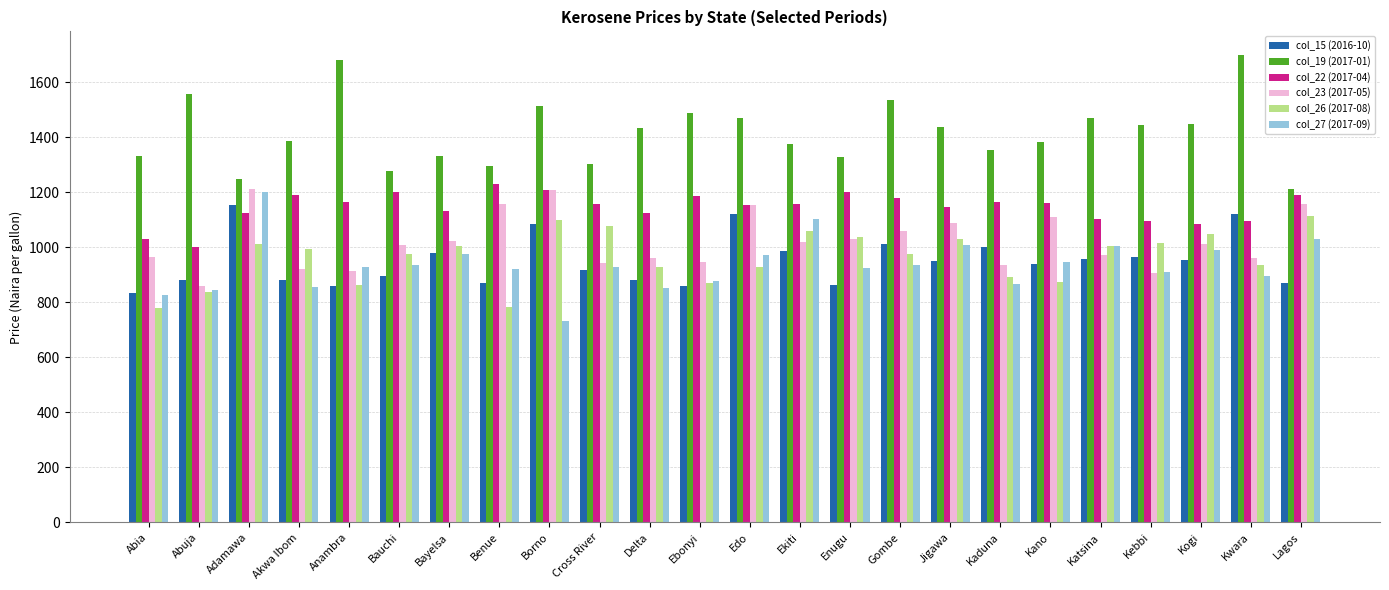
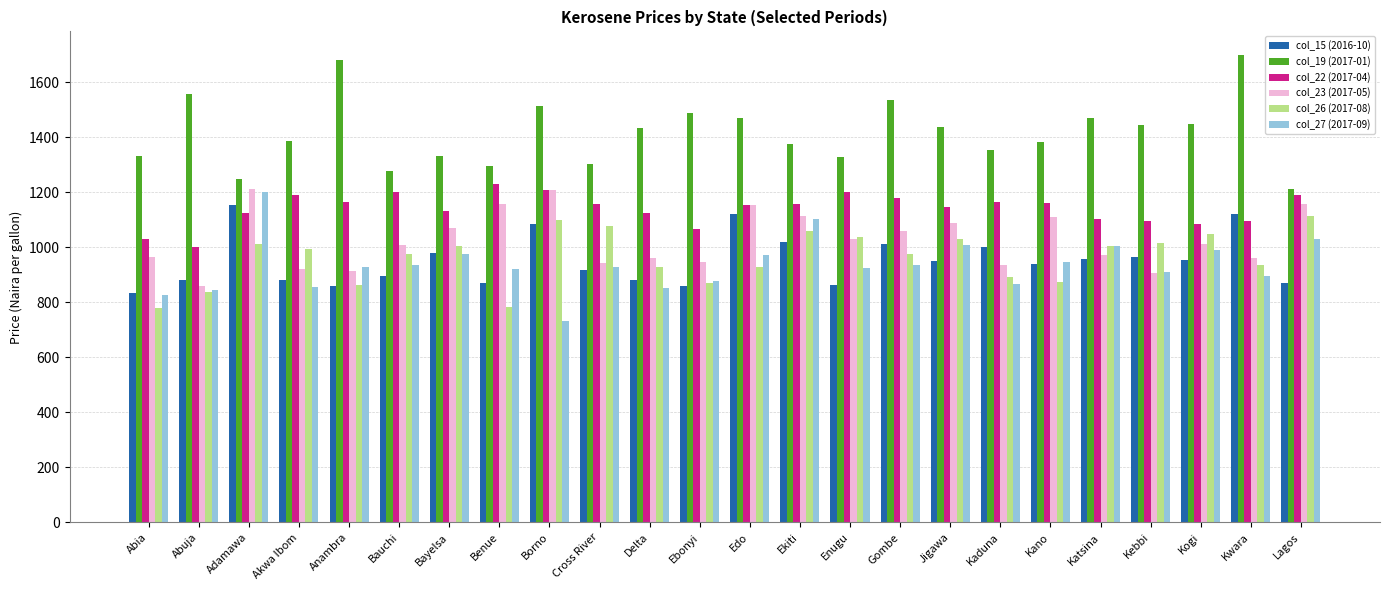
  {
    "col_15 (2016-10)": {
      "Abia": 840,
      "Abuja": 880,
      "Adamawa": 1160,
      "Akwa Ibom": 880,
      "Anambra": 860,
      "Bauchi": 900,
      "Bayelsa": 980,
      "Benue": 870,
      "Borno": 1090,
      "Cross River": 920,
      "Delta": 880,
      "Ebonyi": 860,
      "Edo": 1120,
-     "Ekiti": 990,
+     "Ekiti": 1020,
      "Enugu": 860,
      "Gombe": 1010,
      "Jigawa": 950,
      "Kaduna": 1000,
      "Kano": 940,
      "Katsina": 960,
      "Kebbi": 960,
      "Kogi": 950,
      "Kwara": 1120,
      "Lagos": 870
    },
    "col_19 (2017-01)": {
      "Abia": 1330,
      "Abuja": 1560,
      "Adamawa": 1250,
      "Akwa Ibom": 1390,
      "Anambra": 1680,
      "Bauchi": 1280,
      "Bayelsa": 1330,
      "Benue": 1290,
      "Borno": 1520,
      "Cross River": 1300,
      "Delta": 1430,
      "Ebonyi": 1490,
      "Edo": 1470,
      "Ekiti": 1380,
      "Enugu": 1330,
      "Gombe": 1540,
      "Jigawa": 1440,
      "Kaduna": 1350,
      "Kano": 1380,
      "Katsina": 1470,
      "Kebbi": 1440,
      "Kogi": 1450,
      "Kwara": 1700,
      "Lagos": 1210
    },
    "col_22 (2017-04)": {
      "Abia": 1030,
      "Abuja": 1000,
      "Adamawa": 1120,
      "Akwa Ibom": 1190,
      "Anambra": 1170,
      "Bauchi": 1200,
      "Bayelsa": 1130,
      "Benue": 1230,
      "Borno": 1210,
      "Cross River": 1160,
      "Delta": 1120,
-     "Ebonyi": 1190,
+     "Ebonyi": 1070,
      "Edo": 1150,
      "Ekiti": 1160,
      "Enugu": 1200,
      "Gombe": 1180,
      "Jigawa": 1150,
      "Kaduna": 1160,
      "Kano": 1160,
      "Katsina": 1100,
      "Kebbi": 1100,
      "Kogi": 1090,
      "Kwara": 1100,
      "Lagos": 1190
    },
    "col_23 (2017-05)": {
      "Abia": 960,
      "Abuja": 860,
      "Adamawa": 1210,
      "Akwa Ibom": 920,
      "Anambra": 920,
      "Bauchi": 1010,
-     "Bayelsa": 1020,
+     "Bayelsa": 1070,
      "Benue": 1160,
      "Borno": 1210,
      "Cross River": 940,
      "Delta": 960,
      "Ebonyi": 950,
      "Edo": 1150,
-     "Ekiti": 1020,
+     "Ekiti": 1110,
      "Enugu": 1030,
      "Gombe": 1060,
      "Jigawa": 1090,
      "Kaduna": 940,
      "Kano": 1110,
      "Katsina": 970,
      "Kebbi": 910,
      "Kogi": 1010,
      "Kwara": 960,
      "Lagos": 1160
    },
    "col_26 (2017-08)": {
      "Abia": 780,
      "Abuja": 840,
      "Adamawa": 1010,
      "Akwa Ibom": 1000,
      "Anambra": 860,
      "Bauchi": 980,
      "Bayelsa": 1000,
      "Benue": 780,
      "Borno": 1100,
      "Cross River": 1080,
      "Delta": 930,
      "Ebonyi": 870,
      "Edo": 930,
      "Ekiti": 1060,
      "Enugu": 1040,
      "Gombe": 980,
      "Jigawa": 1030,
      "Kaduna": 890,
      "Kano": 880,
      "Katsina": 1000,
      "Kebbi": 1020,
      "Kogi": 1050,
      "Kwara": 930,
      "Lagos": 1110
    },
    "col_27 (2017-09)": {
      "Abia": 830,
      "Abuja": 850,
      "Adamawa": 1200,
      "Akwa Ibom": 850,
      "Anambra": 930,
      "Bauchi": 940,
      "Bayelsa": 980,
      "Benue": 920,
      "Borno": 730,
      "Cross River": 930,
      "Delta": 850,
      "Ebonyi": 880,
      "Edo": 970,
      "Ekiti": 1100,
      "Enugu": 930,
      "Gombe": 940,
      "Jigawa": 1010,
      "Kaduna": 870,
      "Kano": 950,
      "Katsina": 1010,
      "Kebbi": 910,
      "Kogi": 990,
      "Kwara": 900,
      "Lagos": 1030
    }
  }
